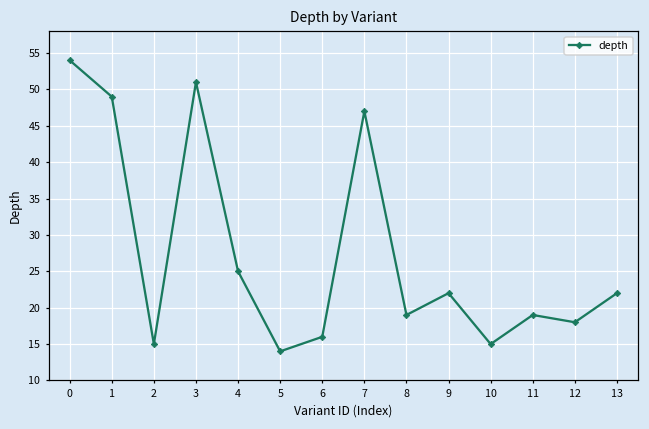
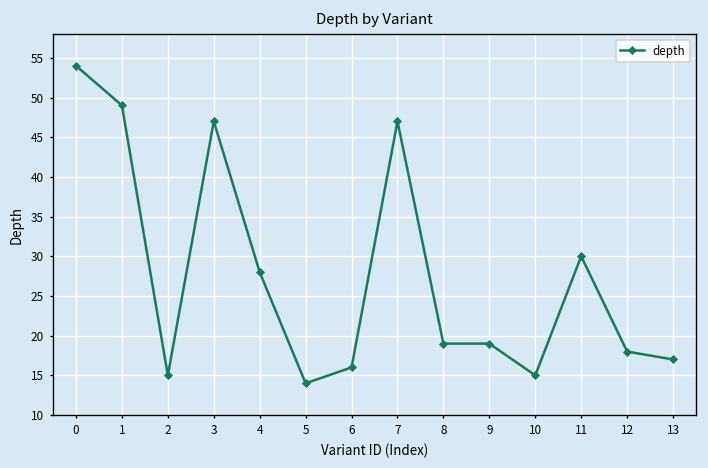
  {
    "0": 54,
    "1": 49,
    "2": 15,
-   "3": 51,
-   "4": 25,
+   "3": 47,
+   "4": 28,
    "5": 14,
    "6": 16,
    "7": 47,
    "8": 19,
-   "9": 22,
+   "9": 19,
    "10": 15,
-   "11": 19,
+   "11": 30,
    "12": 18,
-   "13": 22
+   "13": 17
  }
